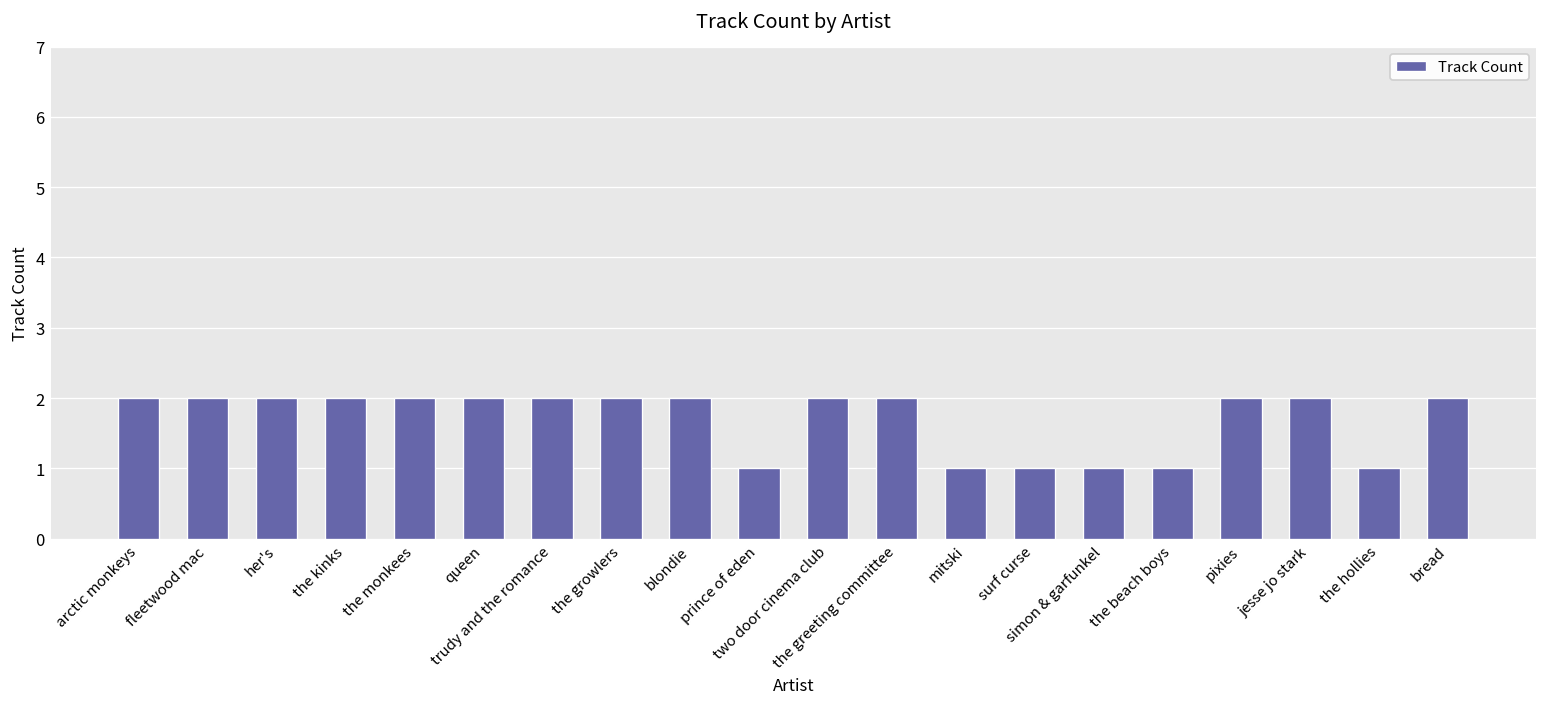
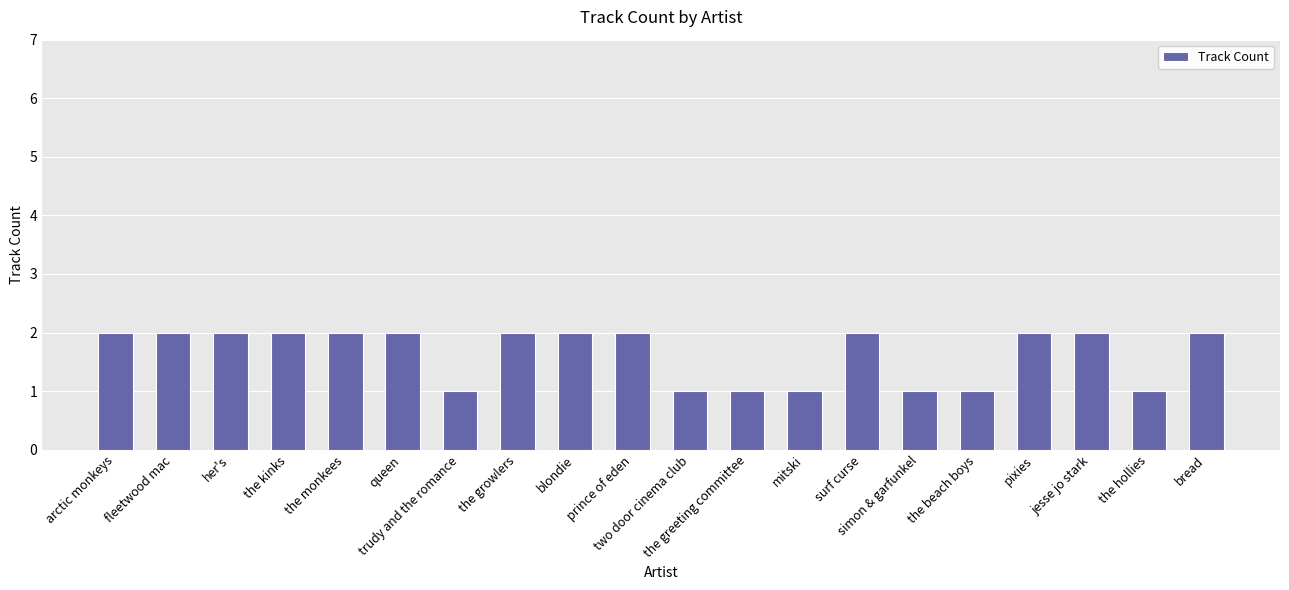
  {
    "arctic monkeys": 2,
    "fleetwood mac": 2,
    "her's": 2,
    "the kinks": 2,
    "the monkees": 2,
    "queen": 2,
-   "trudy and the romance": 2,
+   "trudy and the romance": 1,
    "the growlers": 2,
    "blondie": 2,
-   "prince of eden": 1,
-   "two door cinema club": 2,
-   "the greeting committee": 2,
+   "prince of eden": 2,
+   "two door cinema club": 1,
+   "the greeting committee": 1,
    "mitski": 1,
-   "surf curse": 1,
+   "surf curse": 2,
    "simon & garfunkel": 1,
    "the beach boys": 1,
    "pixies": 2,
    "jesse jo stark": 2,
    "the hollies": 1,
    "bread": 2
  }
